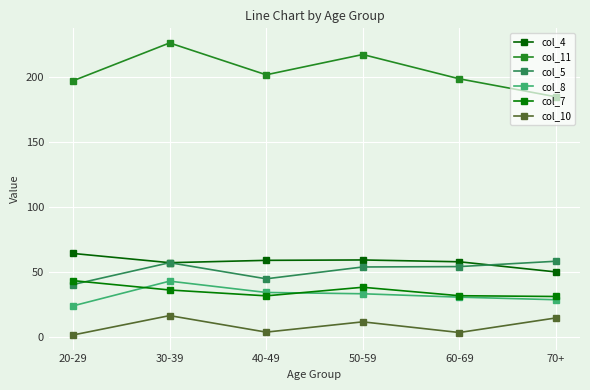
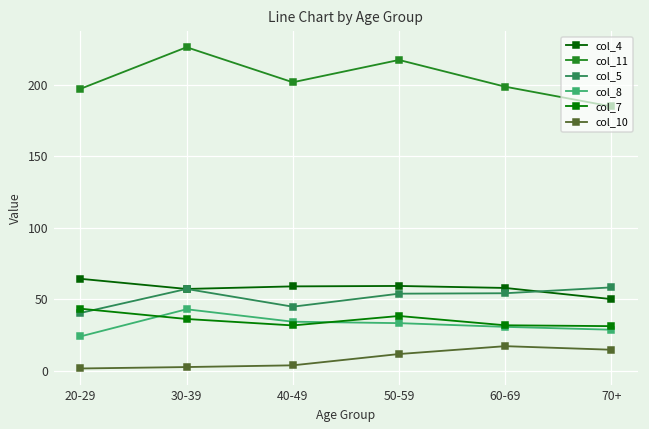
  {
    "col_10": {
      "20-29": 2,
-     "30-39": 16,
+     "30-39": 3,
      "40-49": 4,
      "50-59": 12,
-     "60-69": 3,
+     "60-69": 17,
      "70+": 15
    }
  }
